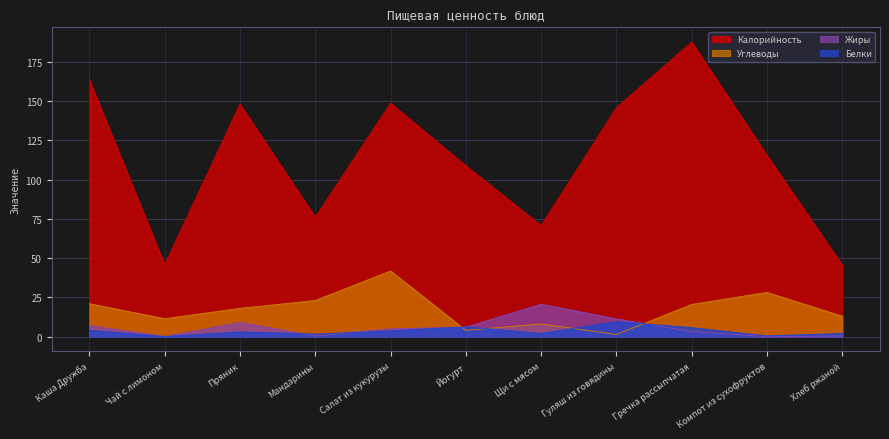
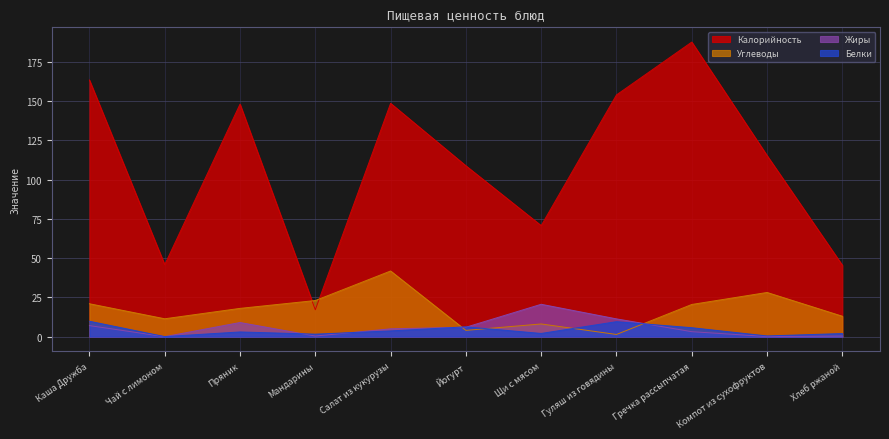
  {
    "Калорийность": {
      "Каша Дружба": 163,
      "Чай с лимоном": 46,
      "Пряник": 148,
-     "Мандарины": 76,
+     "Мандарины": 17,
      "Салат из кукурузы": 149,
      "Йогурт": 109,
      "Щи с мясом": 71,
-     "Гуляш из говядины": 146,
+     "Гуляш из говядины": 154,
      "Гречка рассыпчатая": 187,
      "Компот из сухофруктов": 115,
      "Хлеб ржаной": 45
    },
    "Углеводы": {
      "Каша Дружба": 21,
      "Чай с лимоном": 11,
      "Пряник": 18,
      "Мандарины": 23,
      "Салат из кукурузы": 42,
      "Йогурт": 4,
      "Щи с мясом": 8,
      "Гуляш из говядины": 1,
      "Гречка рассыпчатая": 20,
      "Компот из сухофруктов": 28,
      "Хлеб ржаной": 13
    },
    "Жиры": {
      "Каша Дружба": 7,
      "Пряник": 9,
      "Щи с мясом": 21,
      "Гуляш из говядины": 11,
      "Гречка рассыпчатая": 3
    },
    "Белки": {
-     "Каша Дружба": 4,
+     "Каша Дружба": 10,
      "Пряник": 3,
      "Щи с мясом": 2,
      "Гуляш из говядины": 10,
      "Гречка рассыпчатая": 6
    }
  }
